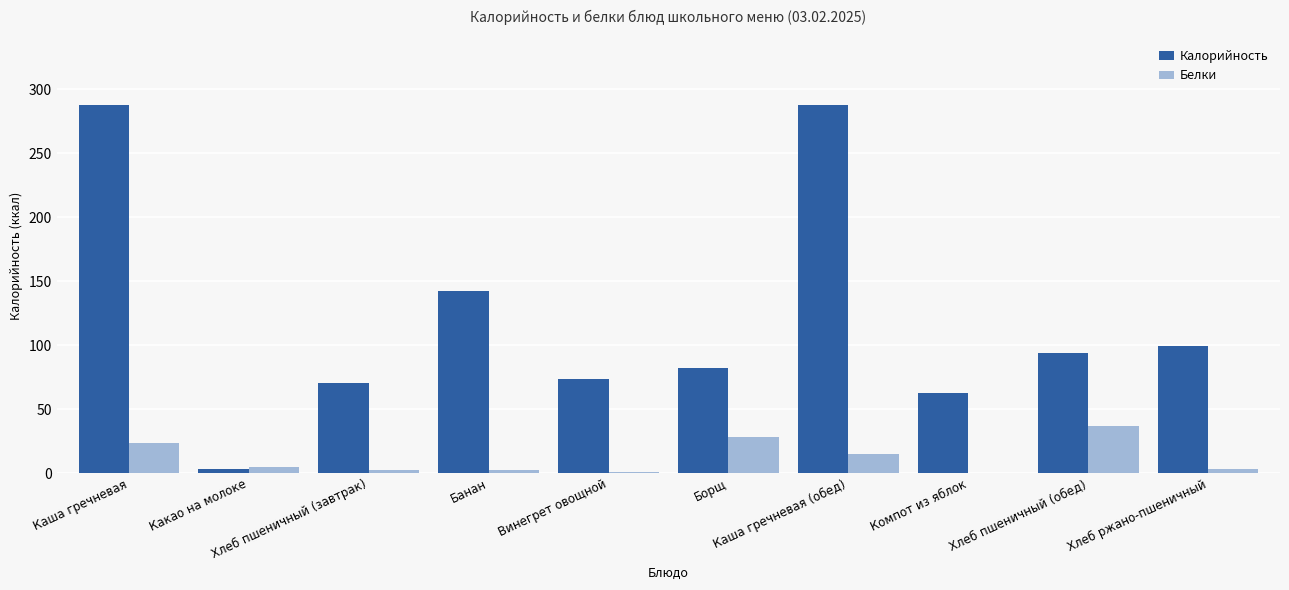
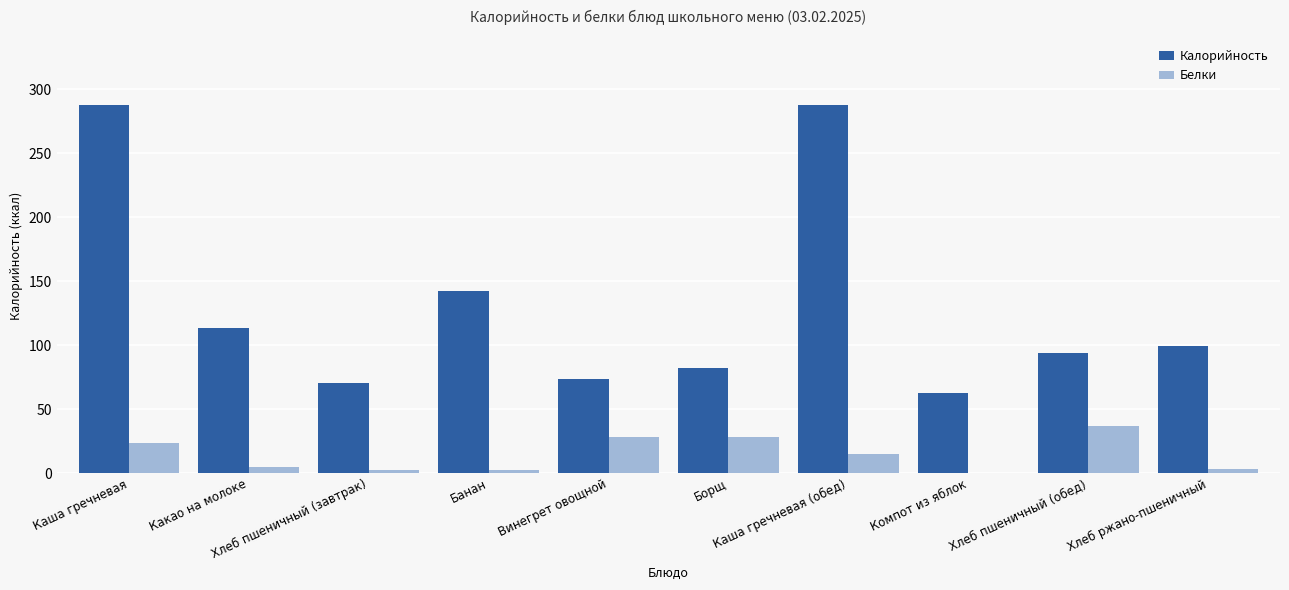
  {
    "Калорийность": {
      "Каша гречневая": 288,
-     "Какао на молоке": 4,
+     "Какао на молоке": 114,
      "Хлеб пшеничный (завтрак)": 70,
      "Банан": 143,
      "Винегрет овощной": 73,
      "Борщ": 82,
      "Каша гречневая (обед)": 288,
      "Компот из яблок": 63,
      "Хлеб пшеничный (обед)": 94,
      "Хлеб ржано-пшеничный": 99
    },
    "Белки": {
      "Каша гречневая": 23,
      "Какао на молоке": 5,
      "Хлеб пшеничный (завтрак)": 2,
      "Банан": 2,
-     "Винегрет овощной": 1,
+     "Винегрет овощной": 28,
      "Борщ": 28,
      "Каша гречневая (обед)": 15,
      "Хлеб пшеничный (обед)": 37,
      "Хлеб ржано-пшеничный": 3
    }
  }
